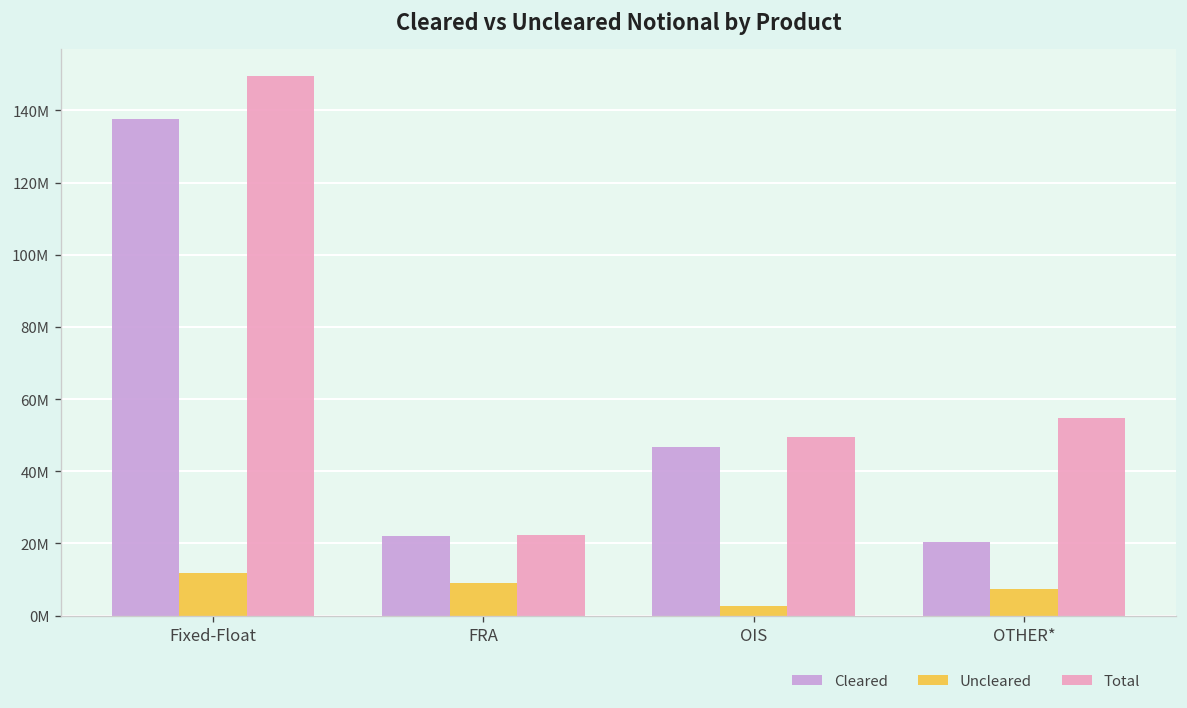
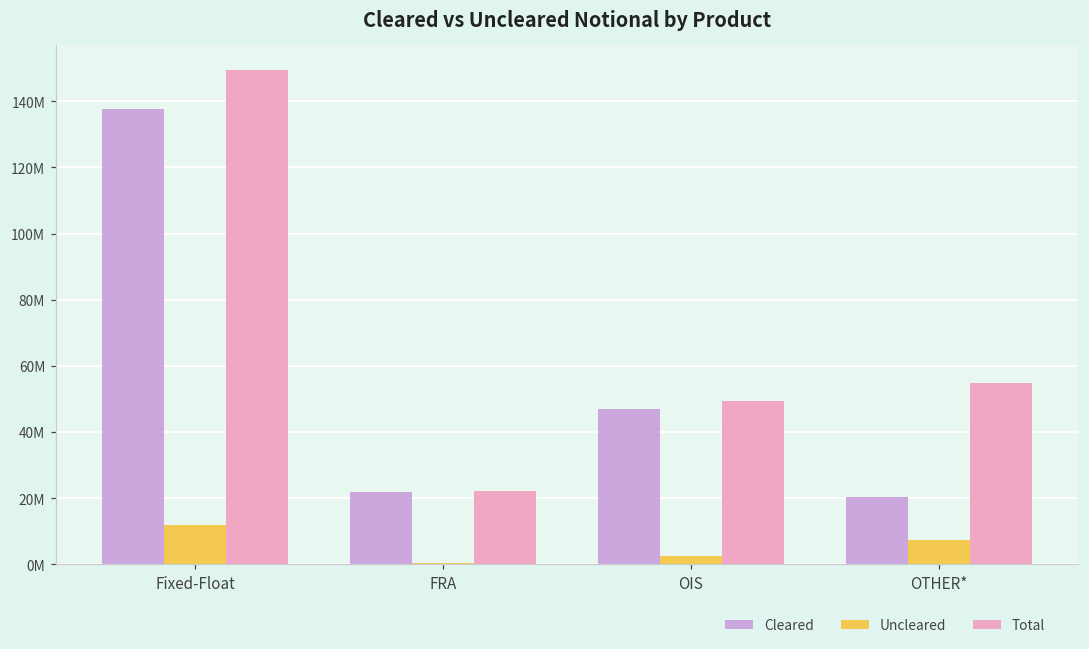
  {
    "Uncleared": {
      "Fixed-Float": 12000000,
-     "FRA": 9000000,
+     "FRA": 0,
      "OIS": 3000000,
      "OTHER*": 7000000
    }
  }
